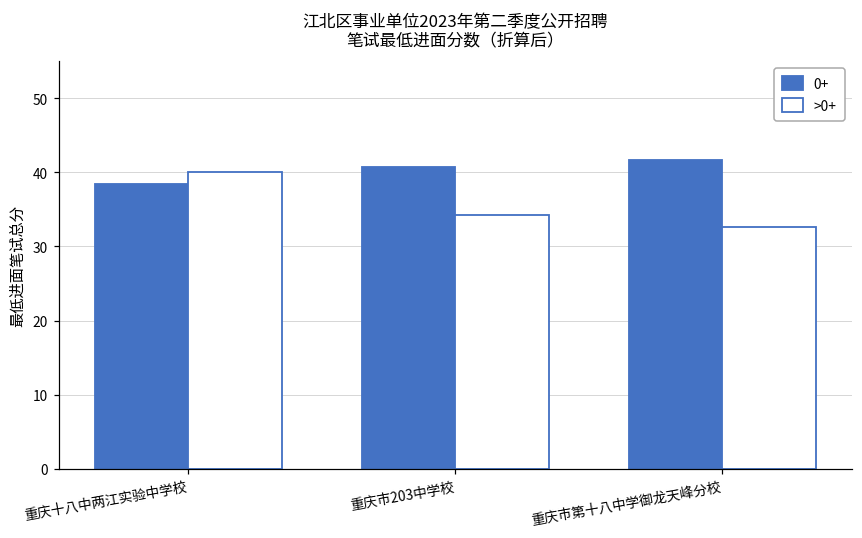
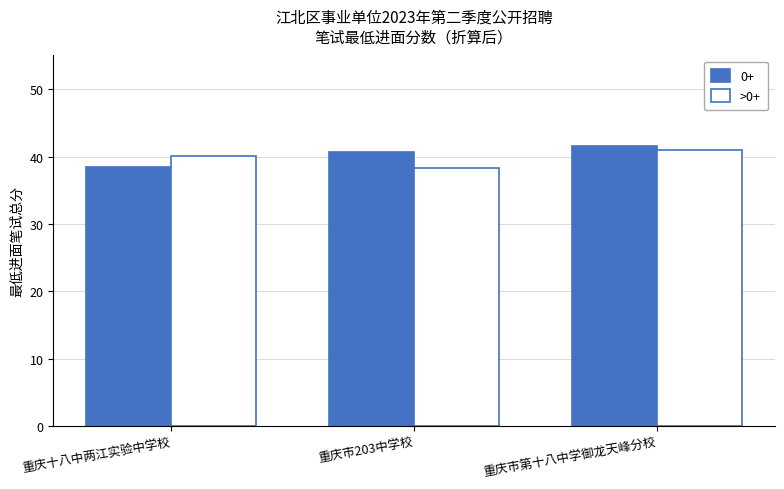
  {
    "0+": {
      "重庆十八中两江实验中学校": 38,
      "重庆市203中学校": 41,
      "重庆市第十八中学御龙天峰分校": 42
    },
    ">0+": {
      "重庆十八中两江实验中学校": 40,
-     "重庆市203中学校": 34,
-     "重庆市第十八中学御龙天峰分校": 33
+     "重庆市203中学校": 38,
+     "重庆市第十八中学御龙天峰分校": 41
    }
  }
